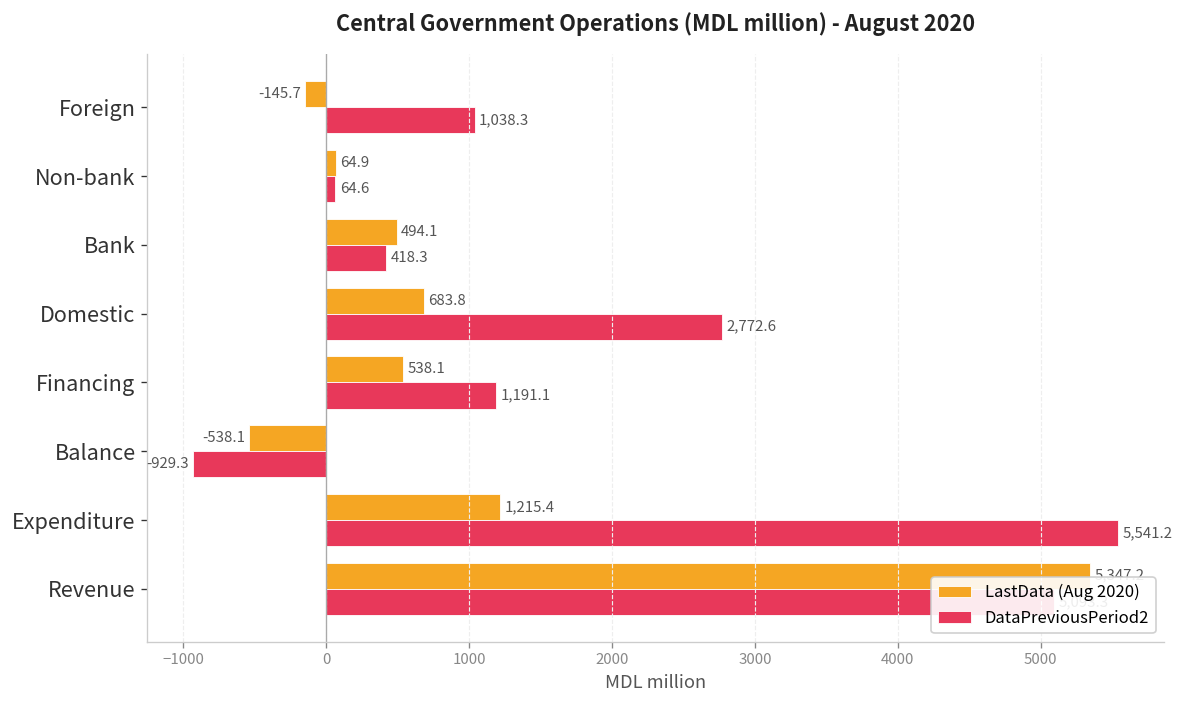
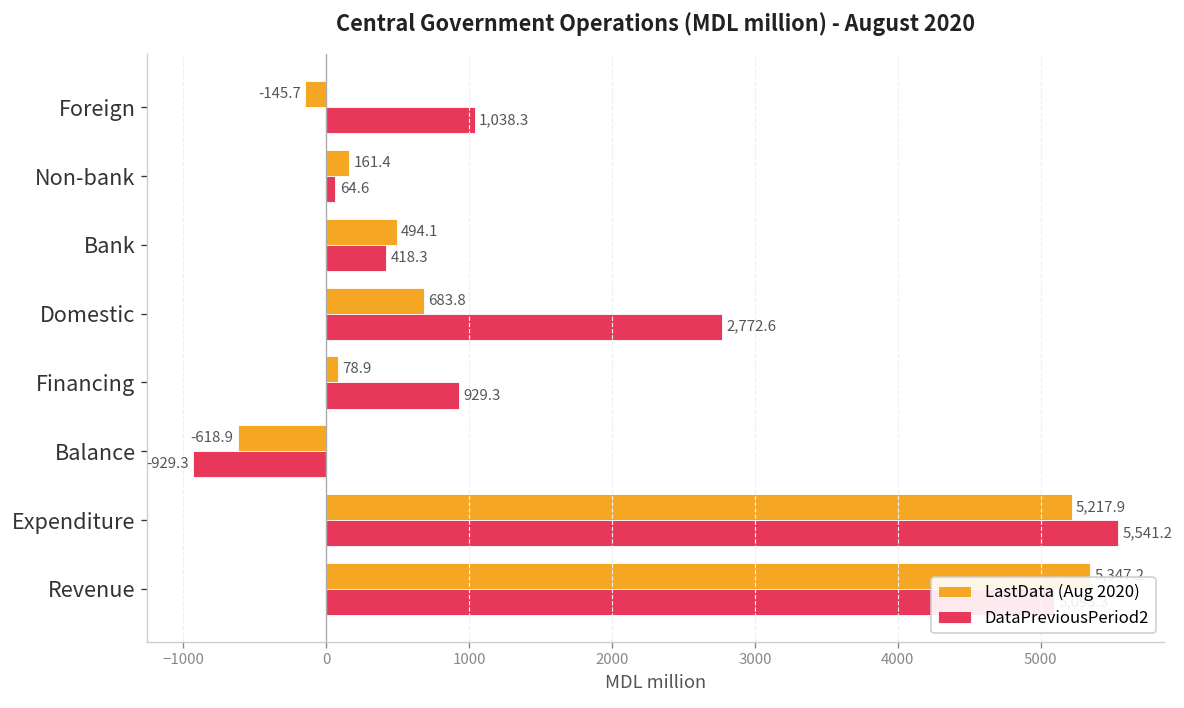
  {
    "LastData (Aug 2020)": {
      "Foreign": "-145.7",
-     "Non-bank": "64.9",
+     "Non-bank": "161.4",
      "Bank": "494.1",
      "Domestic": "683.8",
-     "Financing": "538.1",
-     "Balance": "-538.1",
-     "Expenditure": "1,215.4"
+     "Financing": "78.9",
+     "Balance": "-618.9",
+     "Expenditure": "5,217.9"
    },
    "DataPreviousPeriod2": {
      "Foreign": "1,038.3",
      "Non-bank": "64.6",
      "Bank": "418.3",
      "Domestic": "2,772.6",
-     "Financing": "1,191.1",
+     "Financing": "929.3",
      "Balance": "-929.3",
      "Expenditure": "5,541.2"
    }
  }
